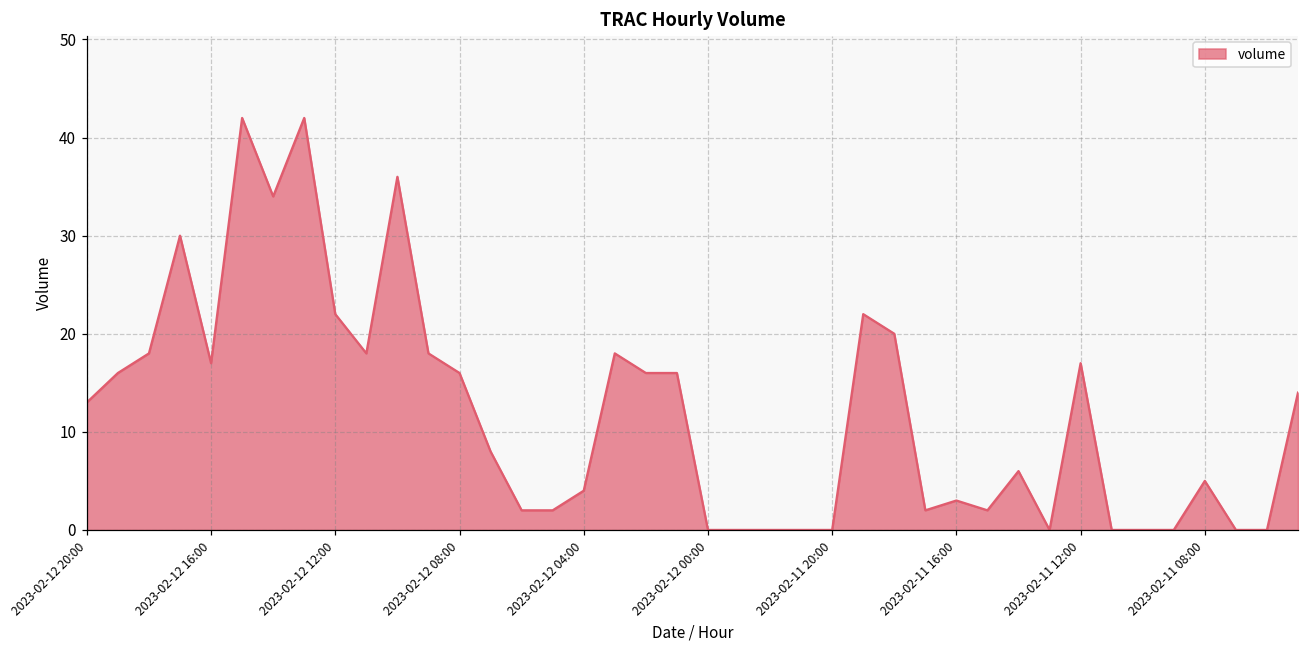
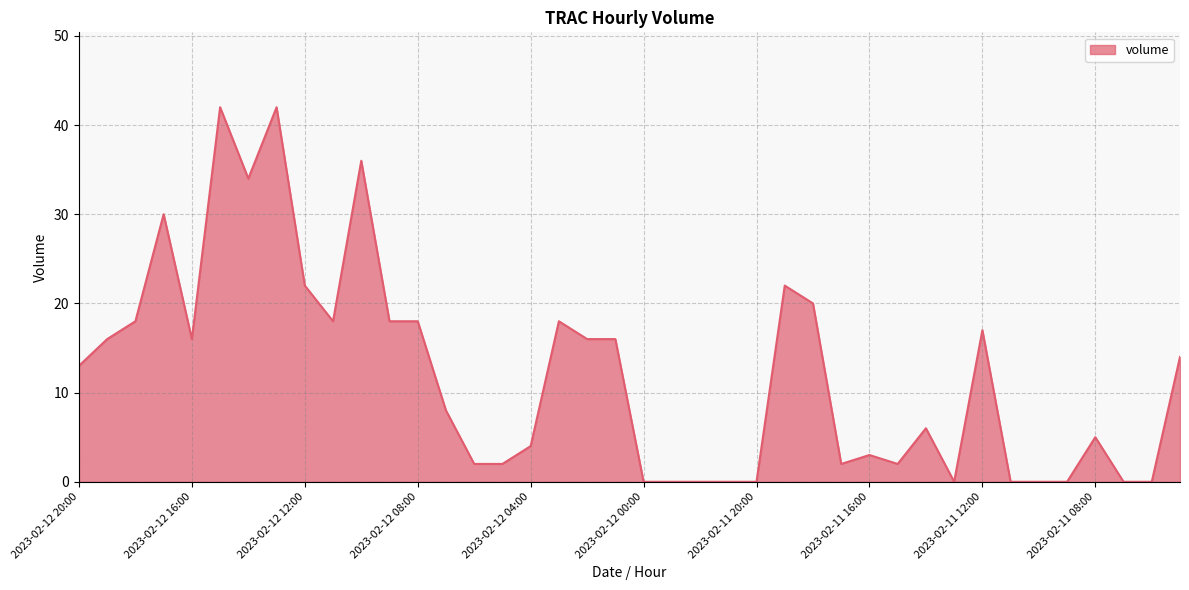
  {
    "2023-02-12 20:00": 13,
-   "2023-02-12 16:00": 17,
+   "2023-02-12 16:00": 16,
    "2023-02-12 12:00": 22,
-   "2023-02-12 08:00": 16,
+   "2023-02-12 08:00": 18,
    "2023-02-12 04:00": 4,
    "2023-02-12 00:00": 0,
    "2023-02-11 20:00": 0,
    "2023-02-11 16:00": 3,
    "2023-02-11 12:00": 17,
    "2023-02-11 08:00": 5
  }
